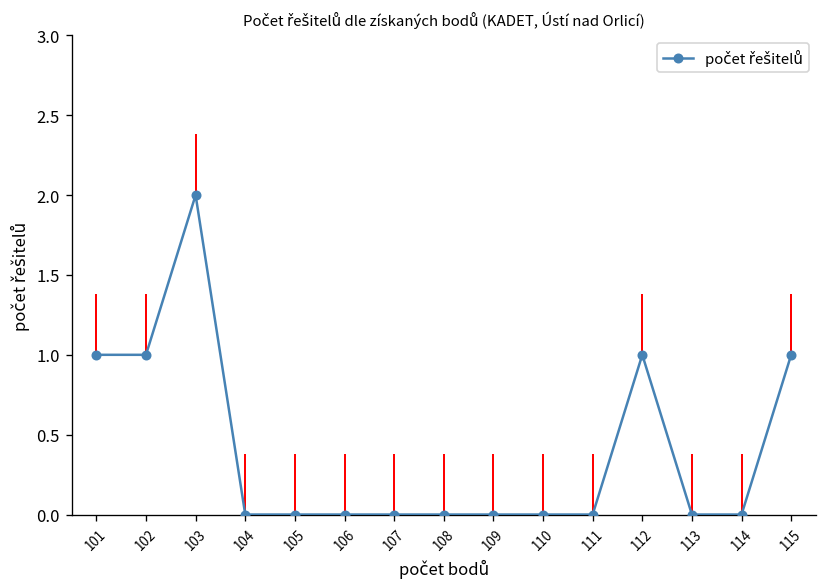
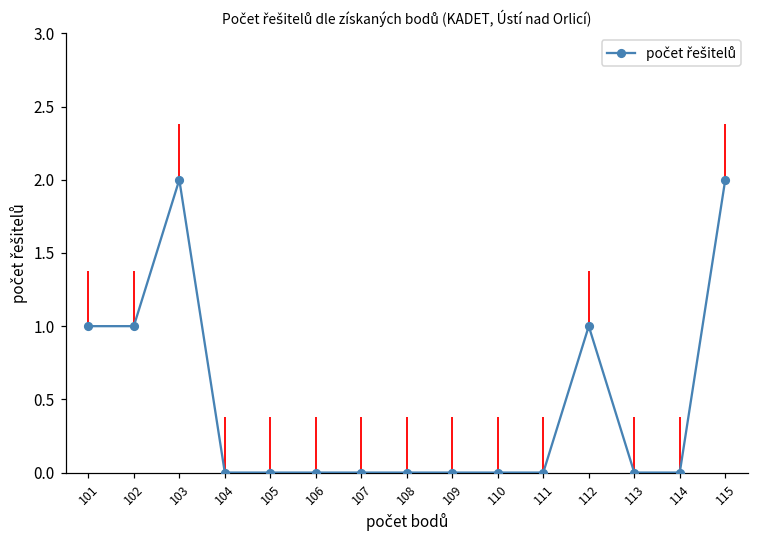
  {
    "počet řešitelů": {
-     "115": 1
+     "115": 2
    }
  }
